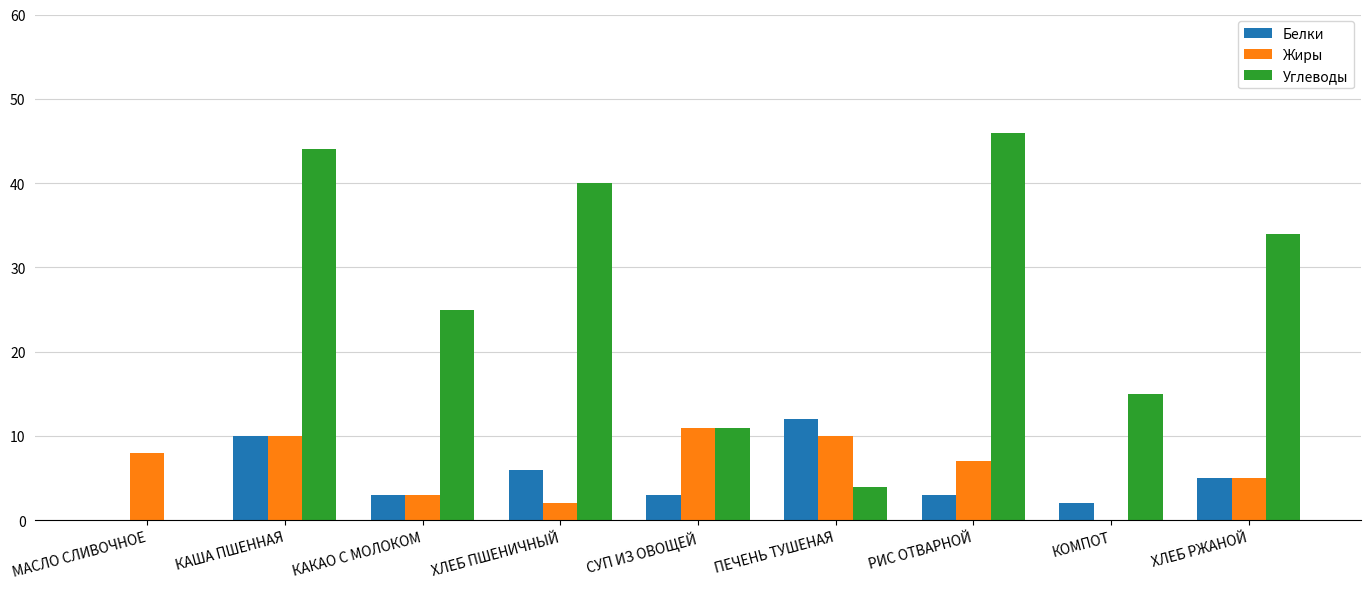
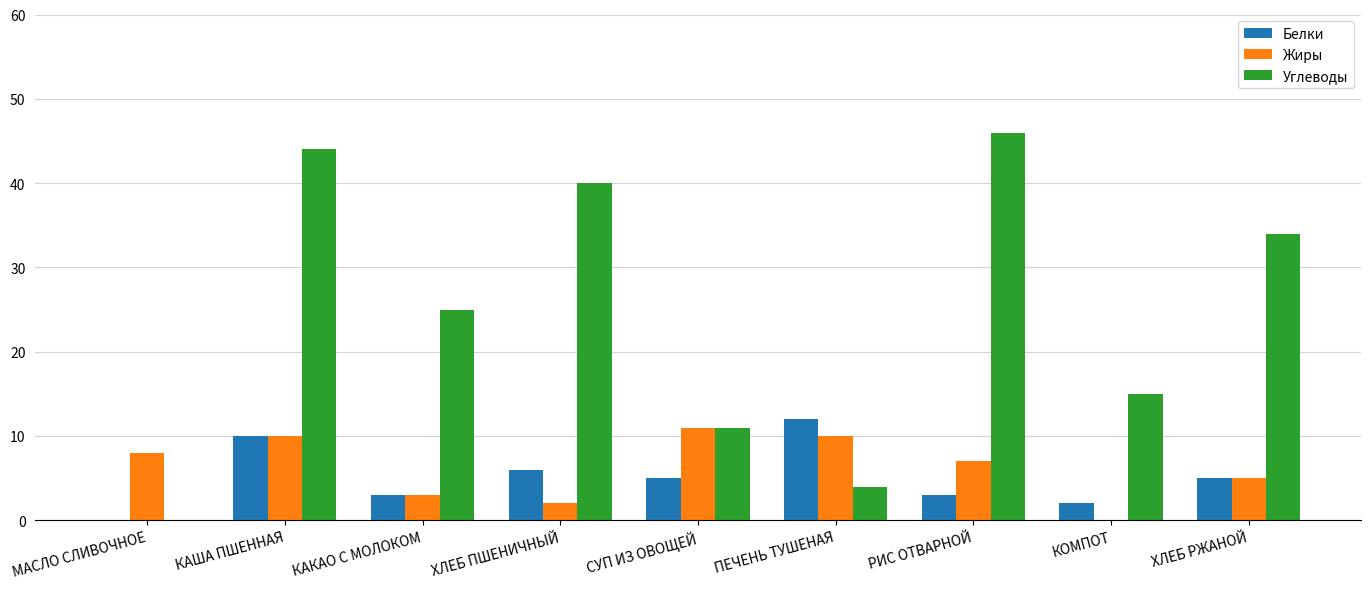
  {
    "Белки": {
      "МАСЛО СЛИВОЧНОЕ": 0,
      "КАША ПШЕННАЯ": 10,
      "КАКАО С МОЛОКОМ": 3,
      "ХЛЕБ ПШЕНИЧНЫЙ": 6,
-     "СУП ИЗ ОВОЩЕЙ": 3,
+     "СУП ИЗ ОВОЩЕЙ": 5,
      "ПЕЧЕНЬ ТУШЕНАЯ": 12,
      "РИС ОТВАРНОЙ": 3,
      "КОМПОТ": 2,
      "ХЛЕБ РЖАНОЙ": 5
    },
    "Жиры": {
      "МАСЛО СЛИВОЧНОЕ": 8,
      "КАША ПШЕННАЯ": 10,
      "КАКАО С МОЛОКОМ": 3,
      "ХЛЕБ ПШЕНИЧНЫЙ": 2,
      "СУП ИЗ ОВОЩЕЙ": 11,
      "ПЕЧЕНЬ ТУШЕНАЯ": 10,
      "РИС ОТВАРНОЙ": 7,
      "КОМПОТ": 0,
      "ХЛЕБ РЖАНОЙ": 5
    },
    "Углеводы": {
      "МАСЛО СЛИВОЧНОЕ": 0,
      "КАША ПШЕННАЯ": 44,
      "КАКАО С МОЛОКОМ": 25,
      "ХЛЕБ ПШЕНИЧНЫЙ": 40,
      "СУП ИЗ ОВОЩЕЙ": 11,
      "ПЕЧЕНЬ ТУШЕНАЯ": 4,
      "РИС ОТВАРНОЙ": 46,
      "КОМПОТ": 15,
      "ХЛЕБ РЖАНОЙ": 34
    }
  }
